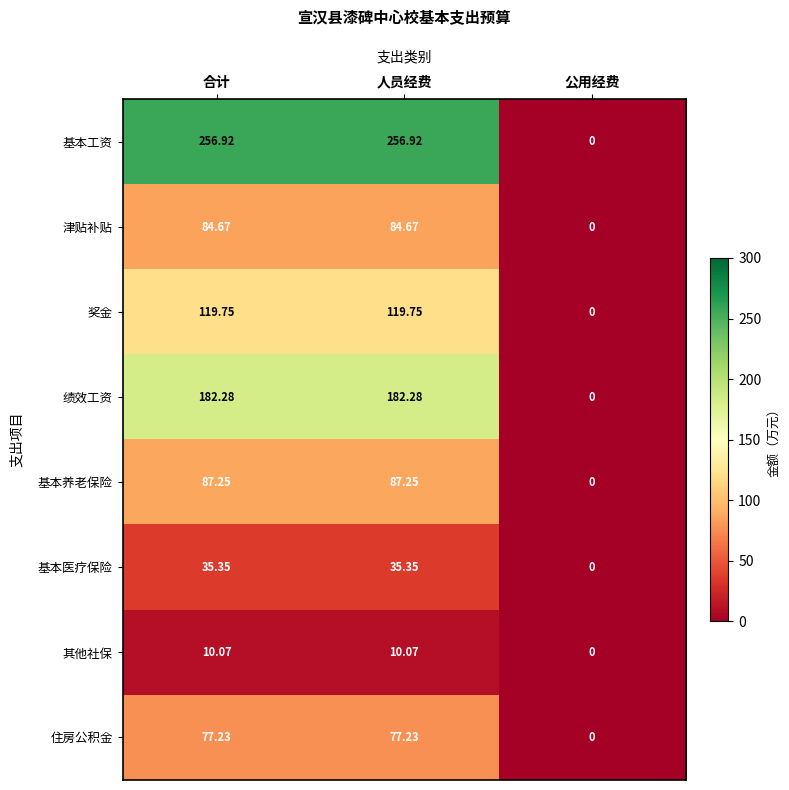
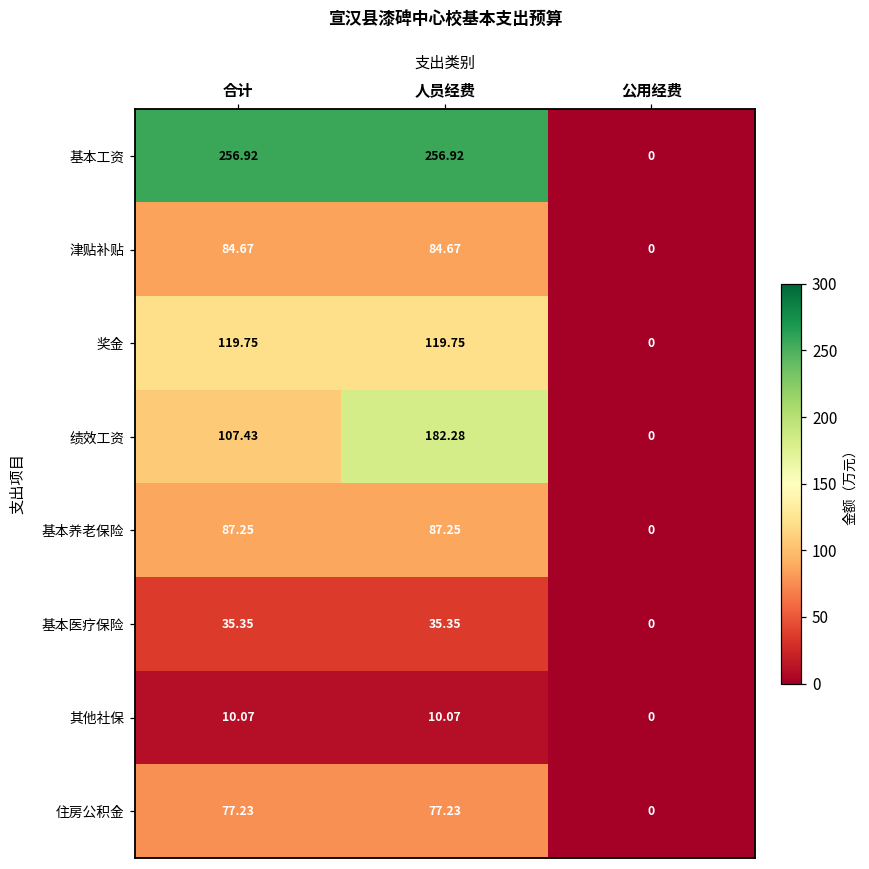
  {
    "基本工资": {
      "合计": 256.92,
      "人员经费": 256.92,
      "公用经费": 0
    },
    "津贴补贴": {
      "合计": 84.67,
      "人员经费": 84.67,
      "公用经费": 0
    },
    "奖金": {
      "合计": 119.75,
      "人员经费": 119.75,
      "公用经费": 0
    },
    "绩效工资": {
-     "合计": 182.28,
+     "合计": 107.43,
      "人员经费": 182.28,
      "公用经费": 0
    },
    "基本养老保险": {
      "合计": 87.25,
      "人员经费": 87.25,
      "公用经费": 0
    },
    "基本医疗保险": {
      "合计": 35.35,
      "人员经费": 35.35,
      "公用经费": 0
    },
    "其他社保": {
      "合计": 10.07,
      "人员经费": 10.07,
      "公用经费": 0
    },
    "住房公积金": {
      "合计": 77.23,
      "人员经费": 77.23,
      "公用经费": 0
    }
  }
